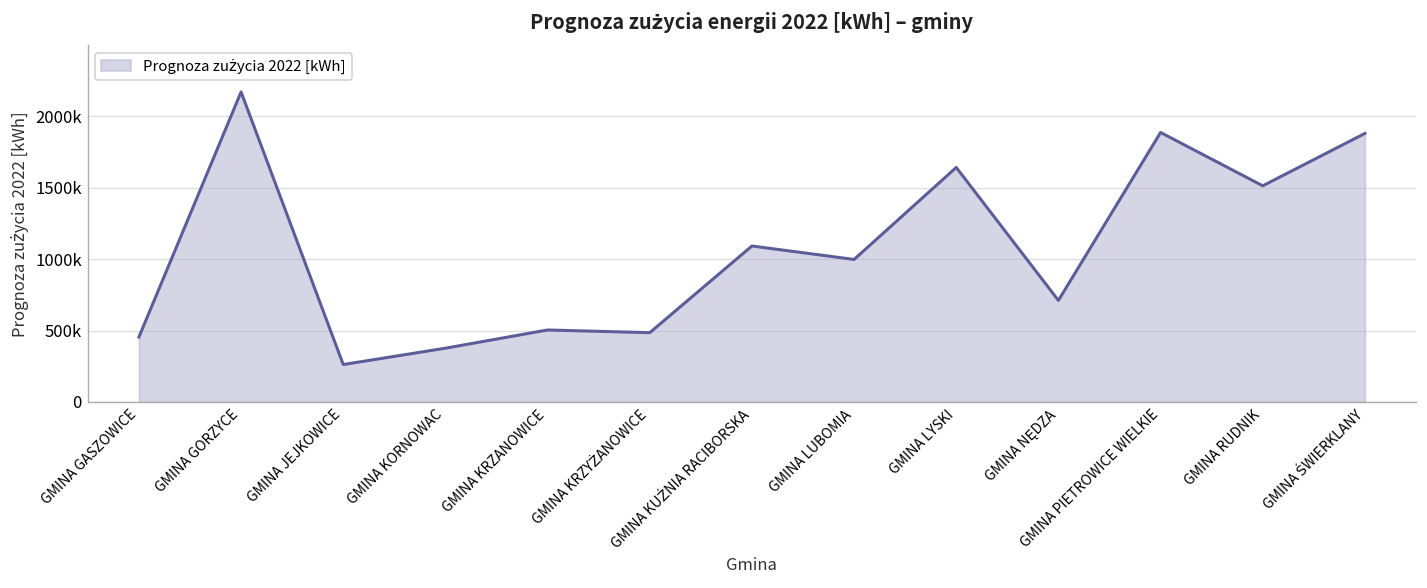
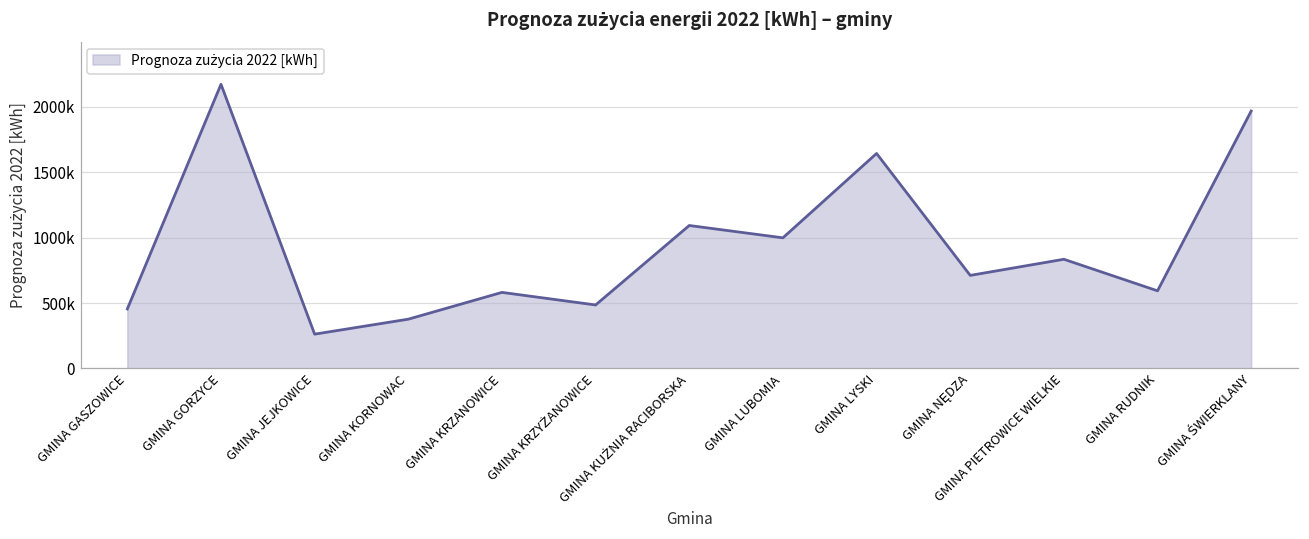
  {
    "GMINA GASZOWICE": 450000,
    "GMINA GORZYCE": 2170000,
    "GMINA JEJKOWICE": 260000,
    "GMINA KORNOWAC": 380000,
-   "GMINA KRZANOWICE": 500000,
+   "GMINA KRZANOWICE": 580000,
    "GMINA KRZYŻANOWICE": 480000,
    "GMINA KUŹNIA RACIBORSKA": 1090000,
    "GMINA LUBOMIA": 1000000,
    "GMINA LYSKI": 1640000,
    "GMINA NĘDZA": 710000,
-   "GMINA PIETROWICE WIELKIE": 1890000,
-   "GMINA RUDNIK": 1510000,
-   "GMINA ŚWIERKLANY": 1880000
+   "GMINA PIETROWICE WIELKIE": 830000,
+   "GMINA RUDNIK": 590000,
+   "GMINA ŚWIERKLANY": 1970000
  }
